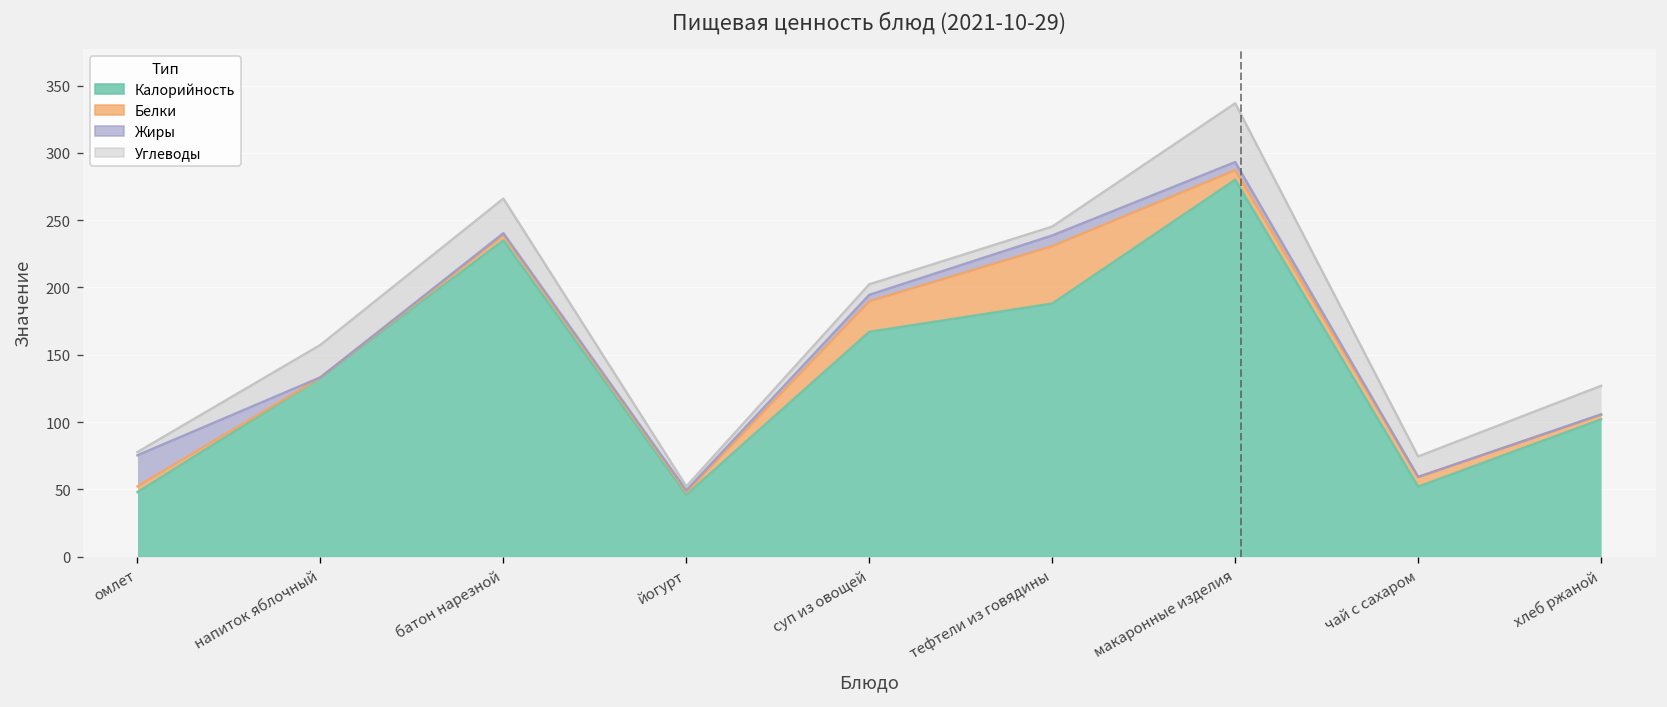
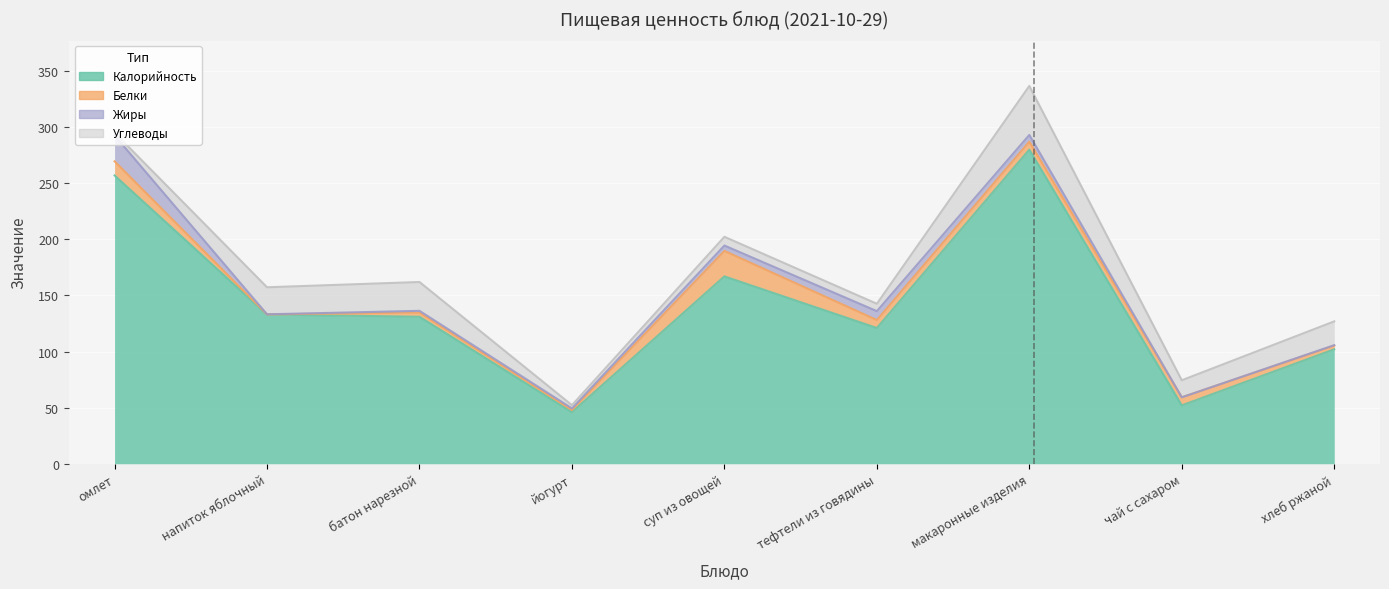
  {
    "Калорийность": {
-     "омлет": 48,
-     "батон нарезной": 235,
+     "омлет": 257,
+     "батон нарезной": 131,
      "суп из овощей": 167,
-     "тефтели из говядины": 188,
+     "тефтели из говядины": 121,
      "макаронные изделия": 280,
      "чай с сахаром": 52,
      "хлеб ржаной": 102
    },
    "Белки": {
-     "омлет": 4,
+     "омлет": 13,
      "суп из овощей": 23,
-     "тефтели из говядины": 43,
+     "тефтели из говядины": 7,
      "макаронные изделия": 7
    }
  }
